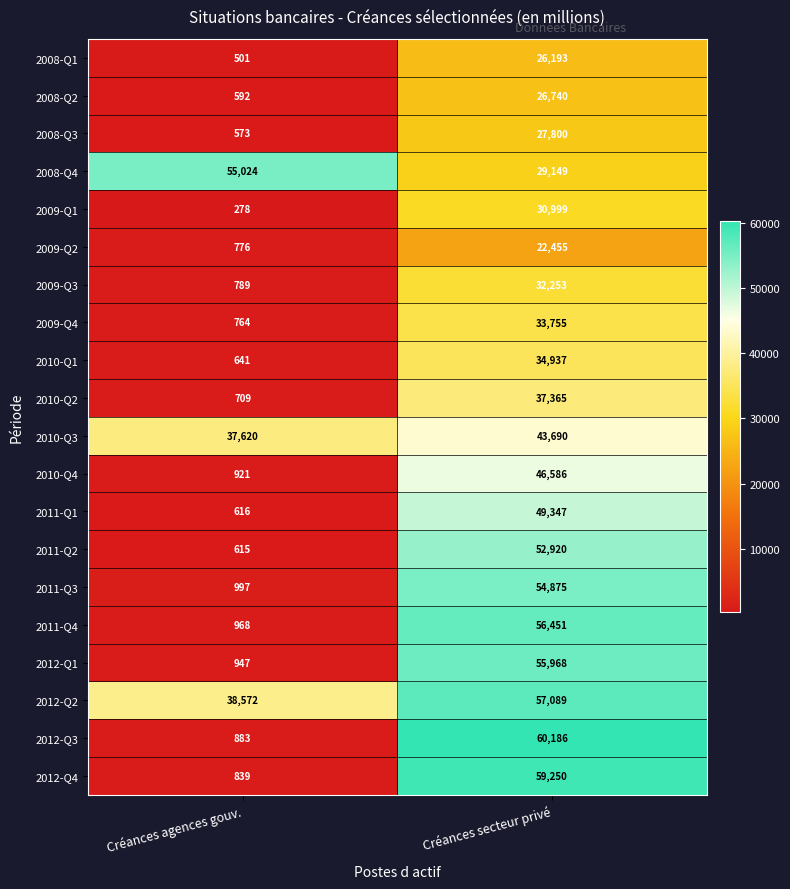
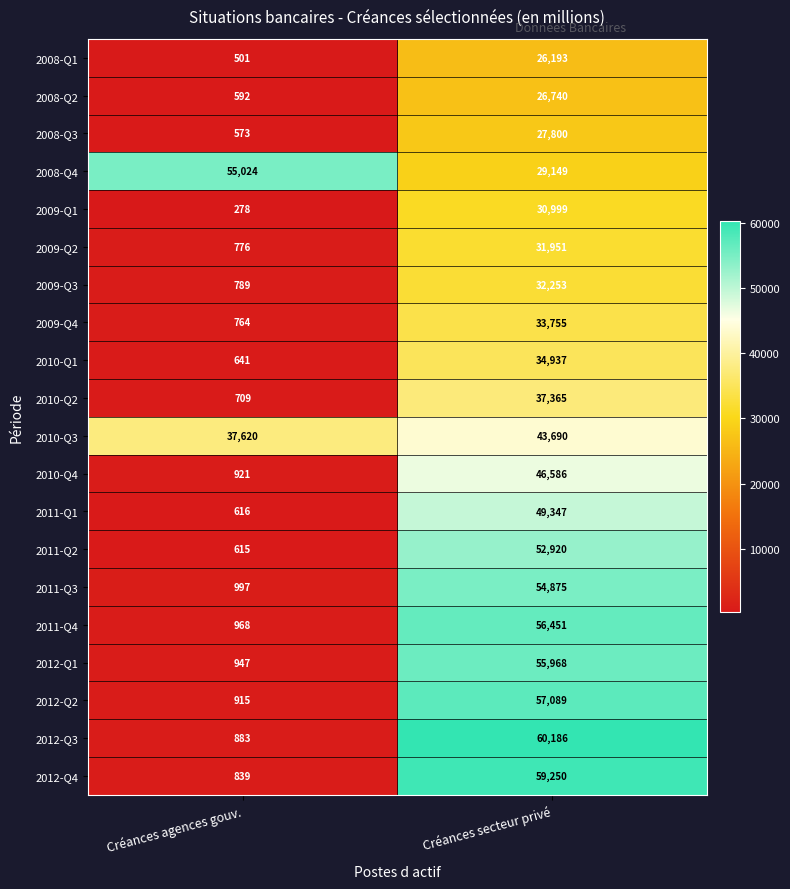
  {
    "2008-Q1": {
      "Créances agences gouv.": "501",
      "Créances secteur privé": "26,193"
    },
    "2008-Q2": {
      "Créances agences gouv.": "592",
      "Créances secteur privé": "26,740"
    },
    "2008-Q3": {
      "Créances agences gouv.": "573",
      "Créances secteur privé": "27,800"
    },
    "2008-Q4": {
      "Créances agences gouv.": "55,024",
      "Créances secteur privé": "29,149"
    },
    "2009-Q1": {
      "Créances agences gouv.": "278",
      "Créances secteur privé": "30,999"
    },
    "2009-Q2": {
      "Créances agences gouv.": "776",
-     "Créances secteur privé": "22,455"
+     "Créances secteur privé": "31,951"
    },
    "2009-Q3": {
      "Créances agences gouv.": "789",
      "Créances secteur privé": "32,253"
    },
    "2009-Q4": {
      "Créances agences gouv.": "764",
      "Créances secteur privé": "33,755"
    },
    "2010-Q1": {
      "Créances agences gouv.": "641",
      "Créances secteur privé": "34,937"
    },
    "2010-Q2": {
      "Créances agences gouv.": "709",
      "Créances secteur privé": "37,365"
    },
    "2010-Q3": {
      "Créances agences gouv.": "37,620",
      "Créances secteur privé": "43,690"
    },
    "2010-Q4": {
      "Créances agences gouv.": "921",
      "Créances secteur privé": "46,586"
    },
    "2011-Q1": {
      "Créances agences gouv.": "616",
      "Créances secteur privé": "49,347"
    },
    "2011-Q2": {
      "Créances agences gouv.": "615",
      "Créances secteur privé": "52,920"
    },
    "2011-Q3": {
      "Créances agences gouv.": "997",
      "Créances secteur privé": "54,875"
    },
    "2011-Q4": {
      "Créances agences gouv.": "968",
      "Créances secteur privé": "56,451"
    },
    "2012-Q1": {
      "Créances agences gouv.": "947",
      "Créances secteur privé": "55,968"
    },
    "2012-Q2": {
-     "Créances agences gouv.": "38,572",
+     "Créances agences gouv.": "915",
      "Créances secteur privé": "57,089"
    },
    "2012-Q3": {
      "Créances agences gouv.": "883",
      "Créances secteur privé": "60,186"
    },
    "2012-Q4": {
      "Créances agences gouv.": "839",
      "Créances secteur privé": "59,250"
    }
  }
